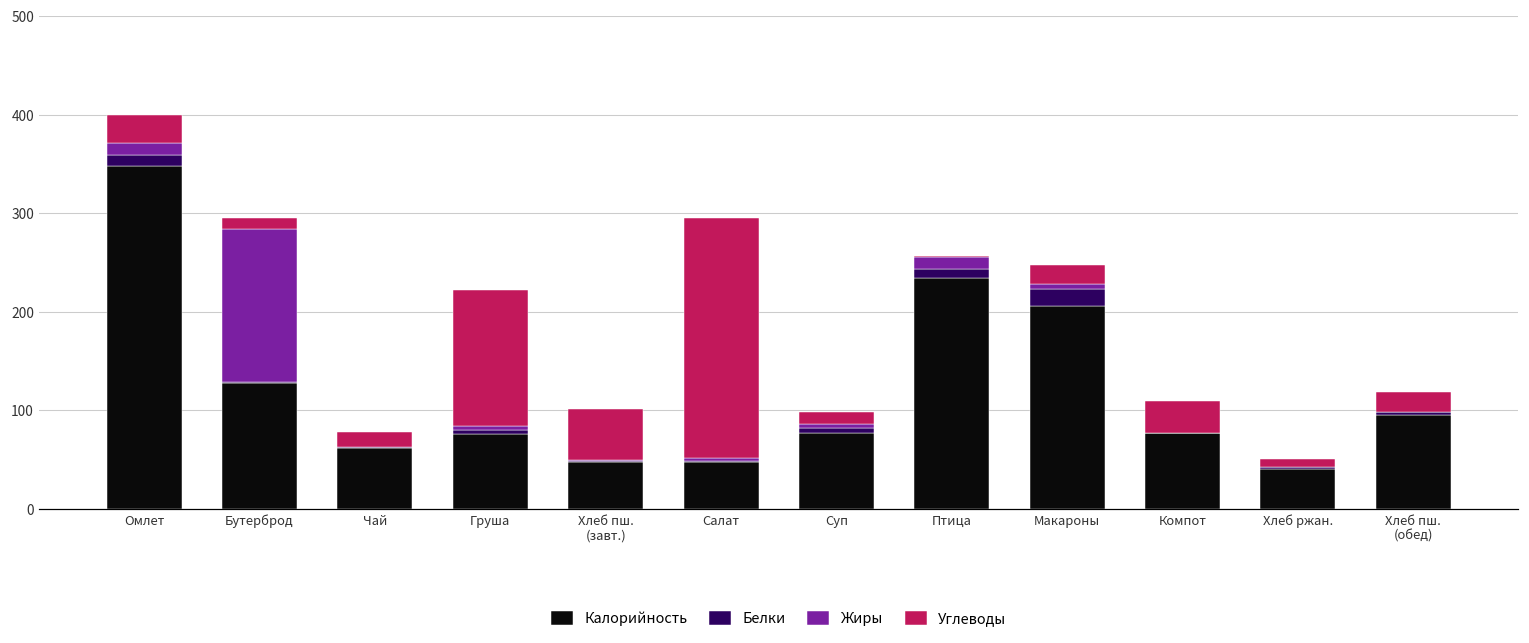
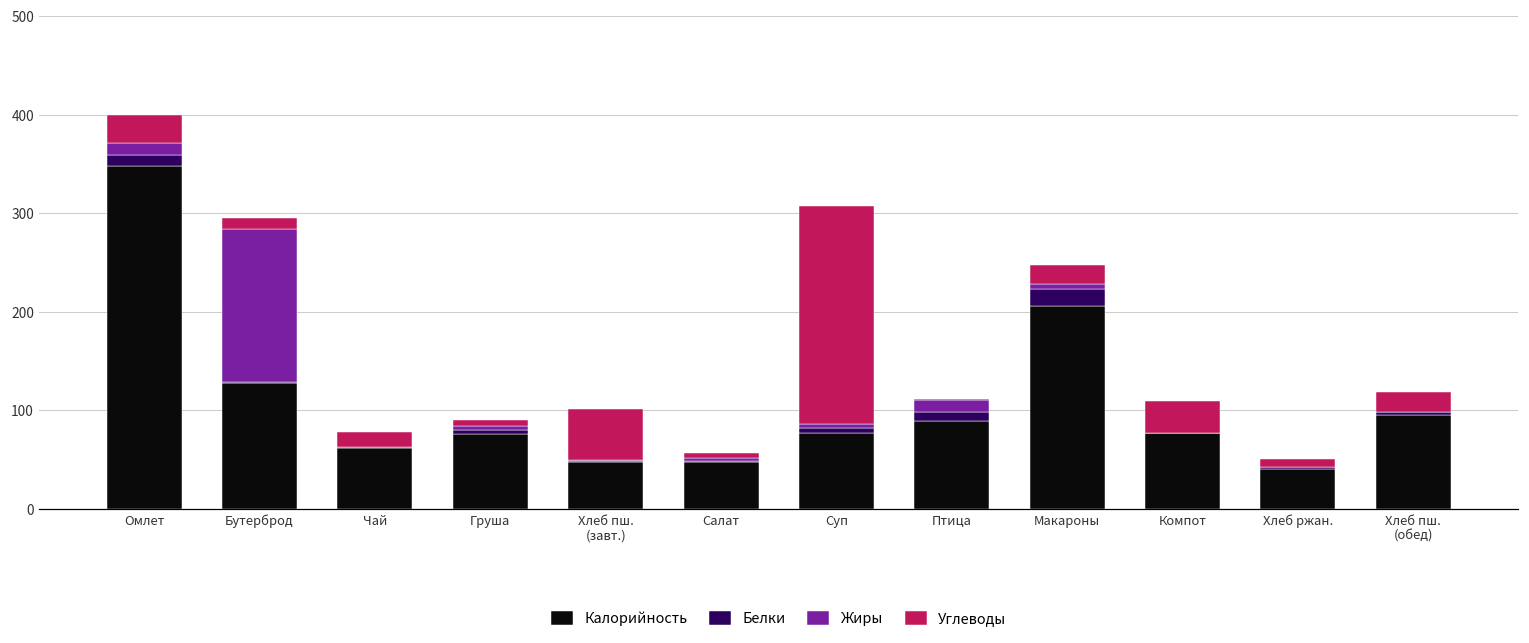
  {
    "Калорийность": {
      "Омлет": 350,
      "Бутерброд": 130,
      "Чай": 60,
      "Груша": 80,
      "Хлеб пш. (завт.)": 50,
      "Салат": 50,
      "Суп": 80,
-     "Птица": 230,
+     "Птица": 90,
      "Макароны": 210,
      "Компот": 80,
      "Хлеб ржан.": 40,
      "Хлеб пш. (обед)": 90
    },
    "Белки": {
      "Омлет": 10,
      "Груша": 0,
      "Суп": 0,
      "Птица": 10,
      "Макароны": 20,
      "Компот": 0,
      "Хлеб пш. (обед)": 0
    },
    "Жиры": {
      "Омлет": 10,
      "Бутерброд": 160,
      "Чай": 0,
      "Груша": 0,
      "Салат": 0,
      "Суп": 0,
      "Птица": 10,
      "Макароны": 0,
      "Компот": 0
    },
    "Углеводы": {
      "Омлет": 30,
      "Бутерброд": 10,
      "Чай": 20,
-     "Груша": 140,
+     "Груша": 10,
      "Хлеб пш. (завт.)": 50,
-     "Салат": 240,
-     "Суп": 10,
+     "Салат": 10,
+     "Суп": 220,
      "Макароны": 20,
      "Компот": 30,
      "Хлеб ржан.": 10,
      "Хлеб пш. (обед)": 20
    }
  }
